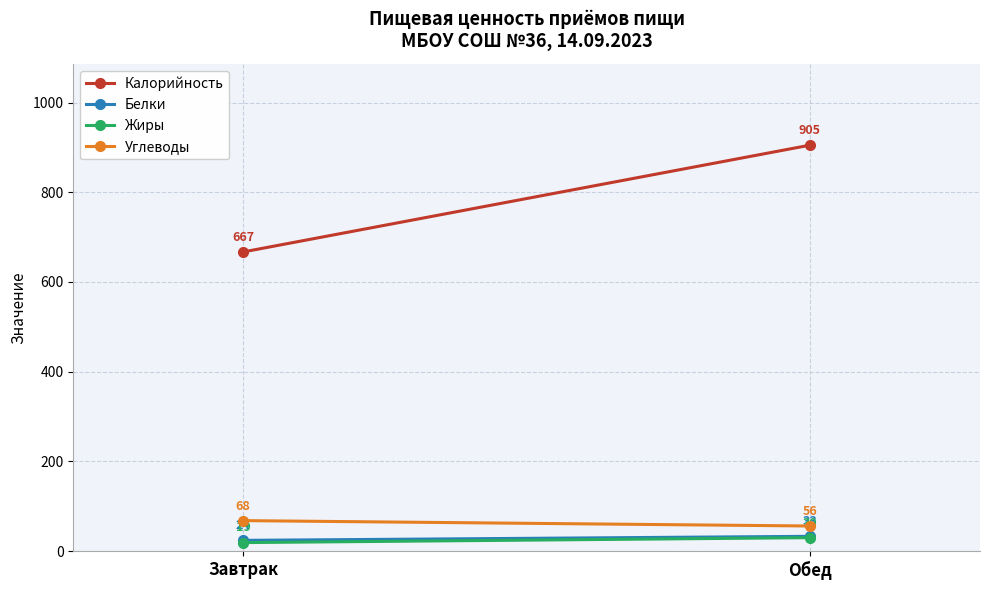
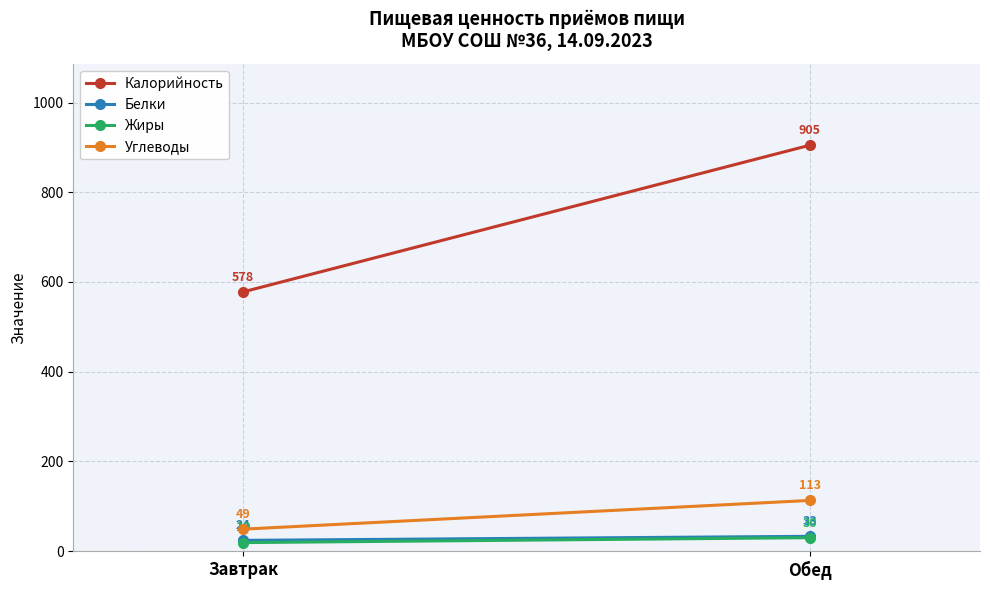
  {
    "Калорийность": {
-     "Завтрак": 667,
+     "Завтрак": 578,
      "Обед": 905
    },
    "Углеводы": {
-     "Завтрак": 68,
-     "Обед": 56
+     "Завтрак": 49,
+     "Обед": 113
    }
  }
